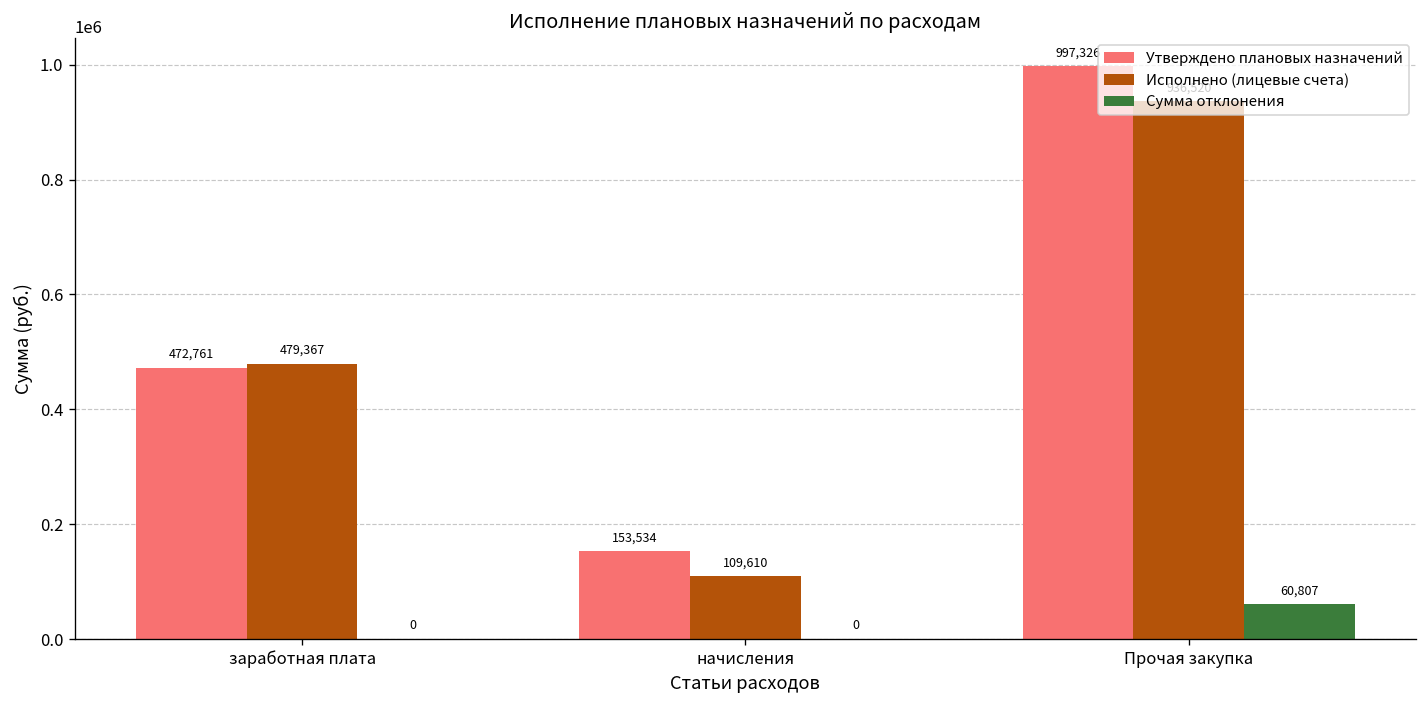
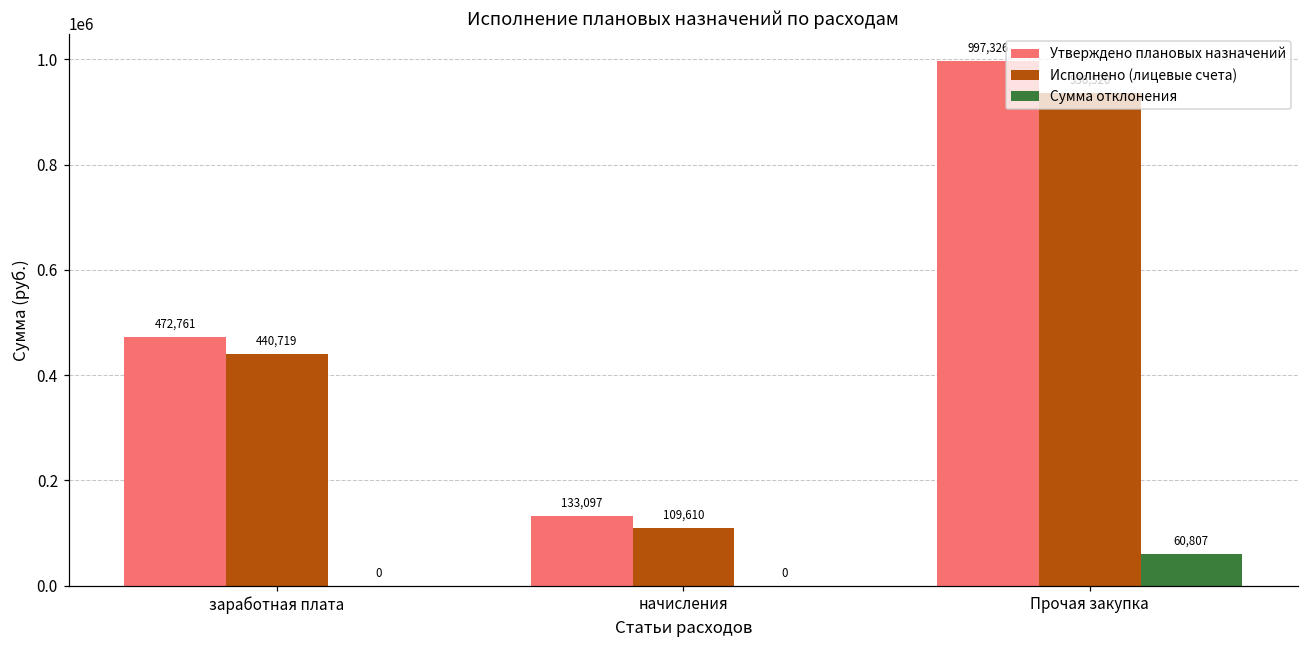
  {
    "Утверждено плановых назначений": {
      "заработная плата": "472,761",
-     "начисления": "153,534"
+     "начисления": "133,097"
    },
    "Исполнено (лицевые счета)": {
-     "заработная плата": "479,367",
+     "заработная плата": "440,719",
      "начисления": "109,610"
    },
    "Сумма отклонения": {
      "заработная плата": "0",
      "начисления": "0",
      "Прочая закупка": "60,807"
    }
  }
